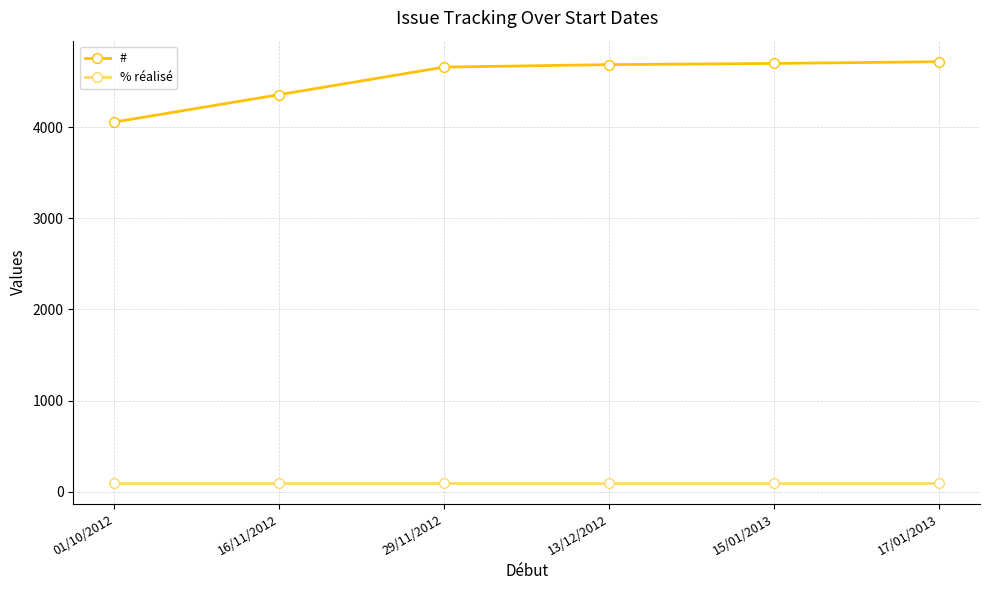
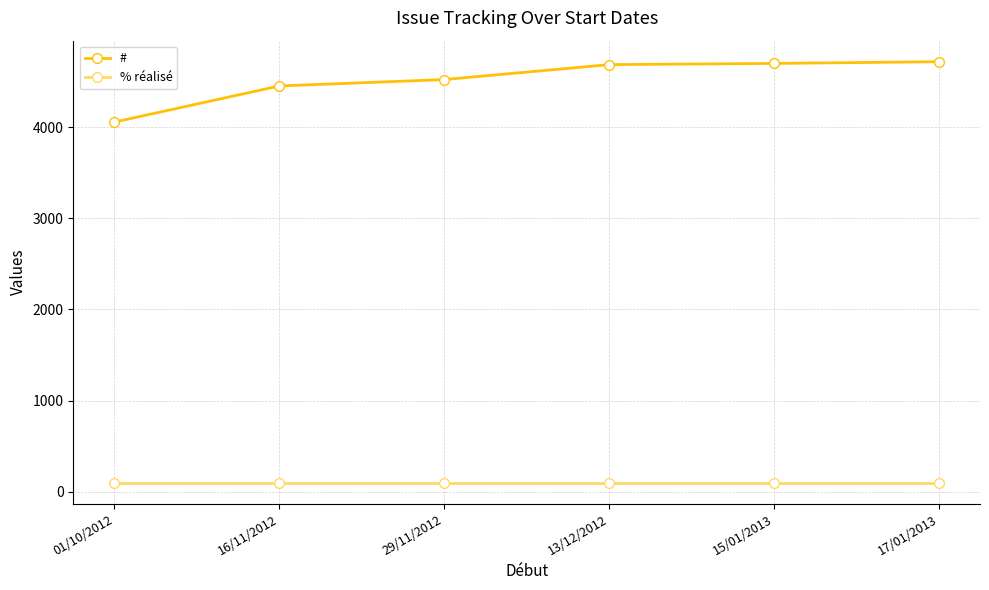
  {
    "#": {
      "01/10/2012": 4100,
-     "16/11/2012": 4400,
-     "29/11/2012": 4700,
+     "16/11/2012": 4500,
+     "29/11/2012": 4500,
      "13/12/2012": 4700,
      "15/01/2013": 4700,
      "17/01/2013": 4700
    },
    "% réalisé": {
      "01/10/2012": 100,
      "16/11/2012": 100,
      "29/11/2012": 100,
      "13/12/2012": 100,
      "15/01/2013": 100,
      "17/01/2013": 100
    }
  }
